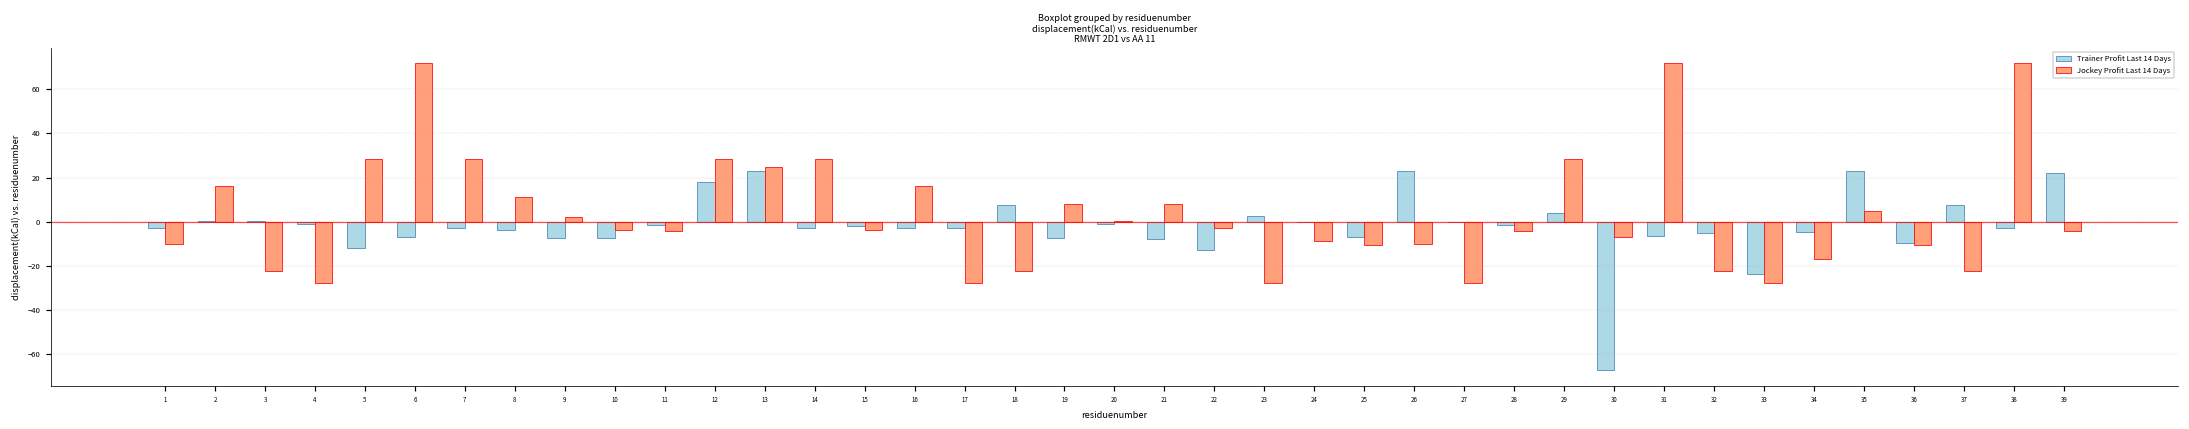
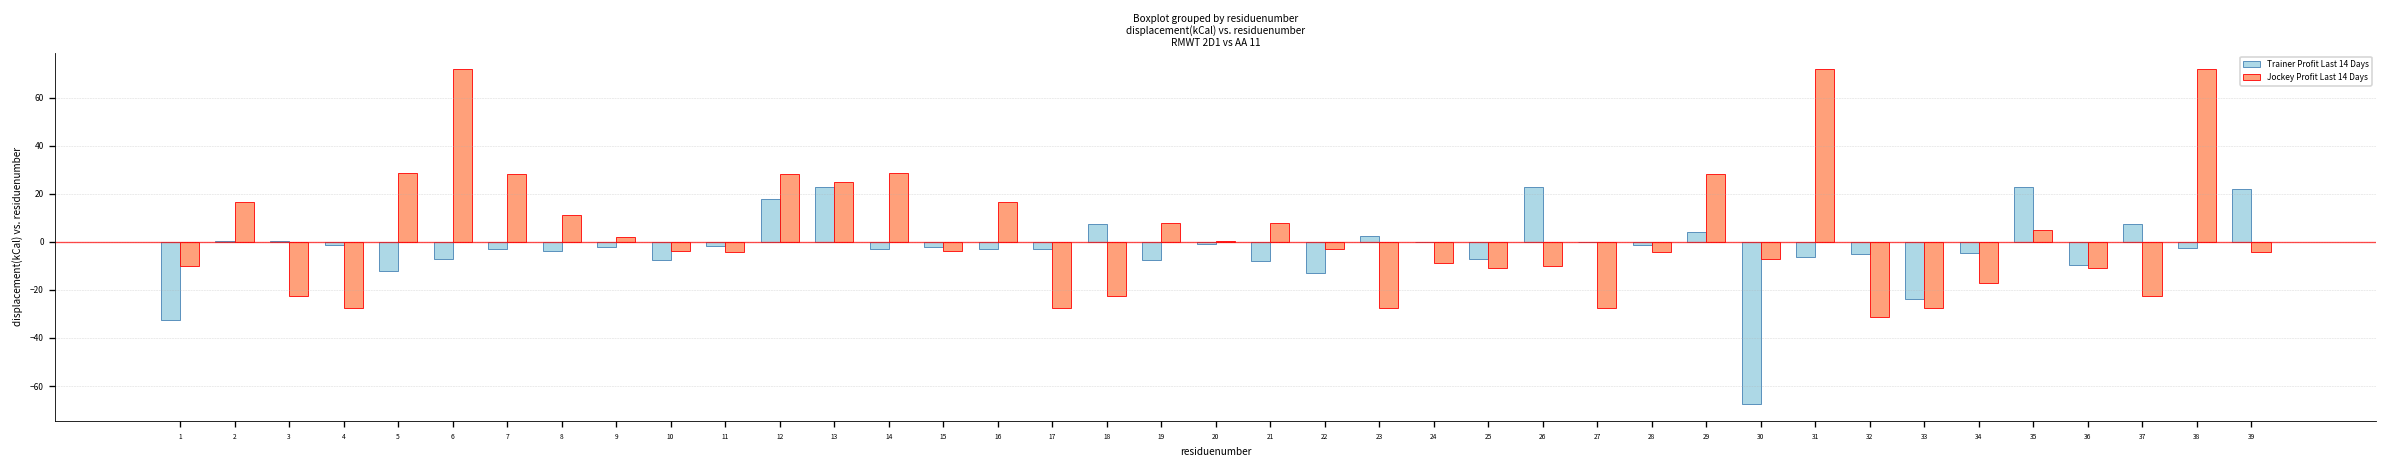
  {
    "Trainer Profit Last 14 Days": {
-     "1": -3,
+     "1": -33,
      "5": -12,
      "6": -7,
      "7": -3,
      "8": -4,
-     "9": -8,
+     "9": -2,
      "10": -8,
      "11": -2,
      "12": 18,
      "13": 23,
      "14": -3,
      "15": -2,
      "16": -3,
      "17": -3,
      "18": 7,
      "19": -8,
      "21": -8,
      "22": -13,
      "23": 3,
      "24": 0,
      "25": -7,
      "26": 23,
      "28": -2,
      "29": 4,
      "30": -68,
      "31": -6,
      "32": -5,
      "33": -24,
      "34": -5,
      "35": 23,
      "36": -10,
      "37": 7,
      "38": -3,
      "39": 22
    },
    "Jockey Profit Last 14 Days": {
      "1": -10,
      "2": 16,
      "3": -23,
      "4": -28,
      "5": 29,
      "6": 72,
      "7": 28,
      "8": 11,
      "9": 2,
      "10": -4,
      "11": -4,
      "12": 28,
      "13": 25,
      "14": 29,
      "15": -4,
      "16": 16,
      "17": -28,
      "18": -23,
      "19": 8,
      "21": 8,
      "22": -3,
      "23": -28,
      "24": -9,
      "25": -11,
      "26": -10,
      "27": -28,
      "28": -4,
      "29": 28,
      "30": -7,
      "31": 72,
-     "32": -23,
+     "32": -31,
      "33": -28,
      "34": -17,
      "35": 5,
      "36": -11,
      "37": -23,
      "38": 72,
      "39": -4
    }
  }
